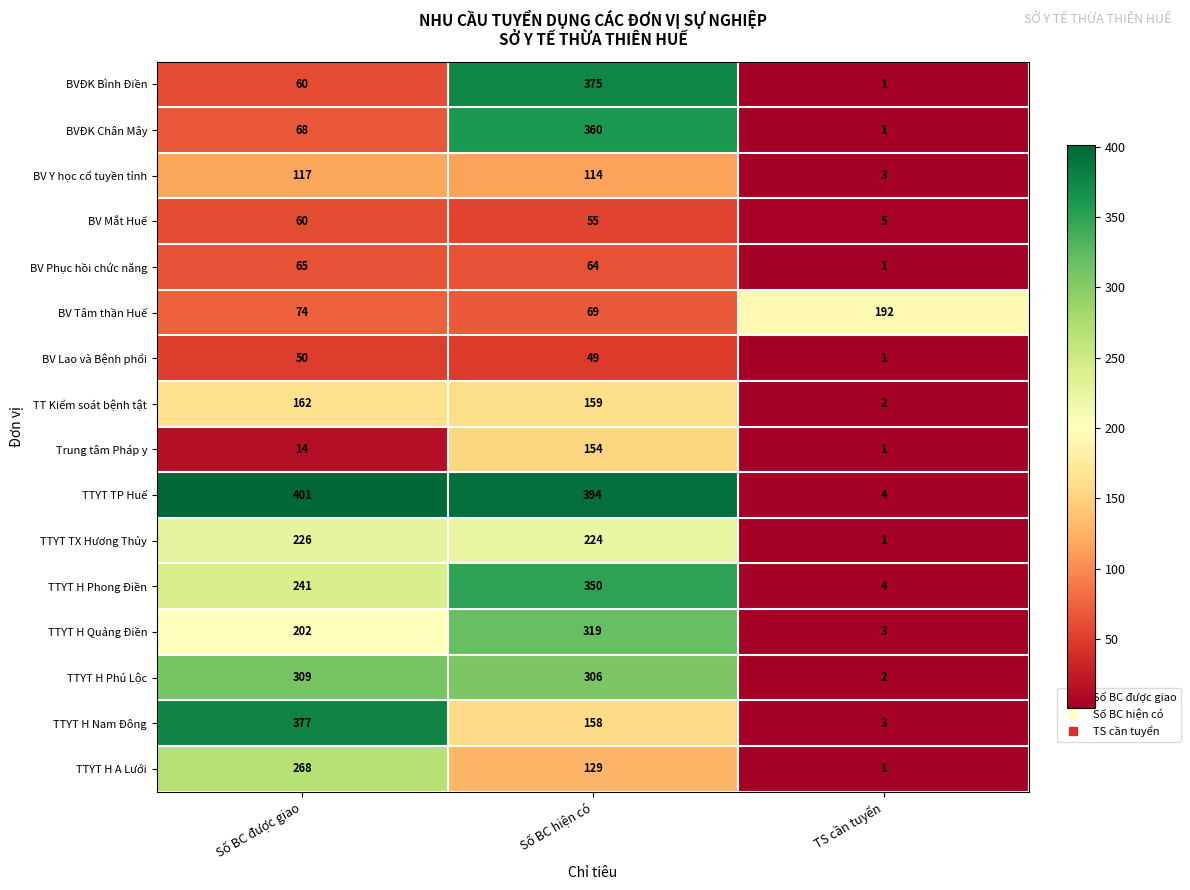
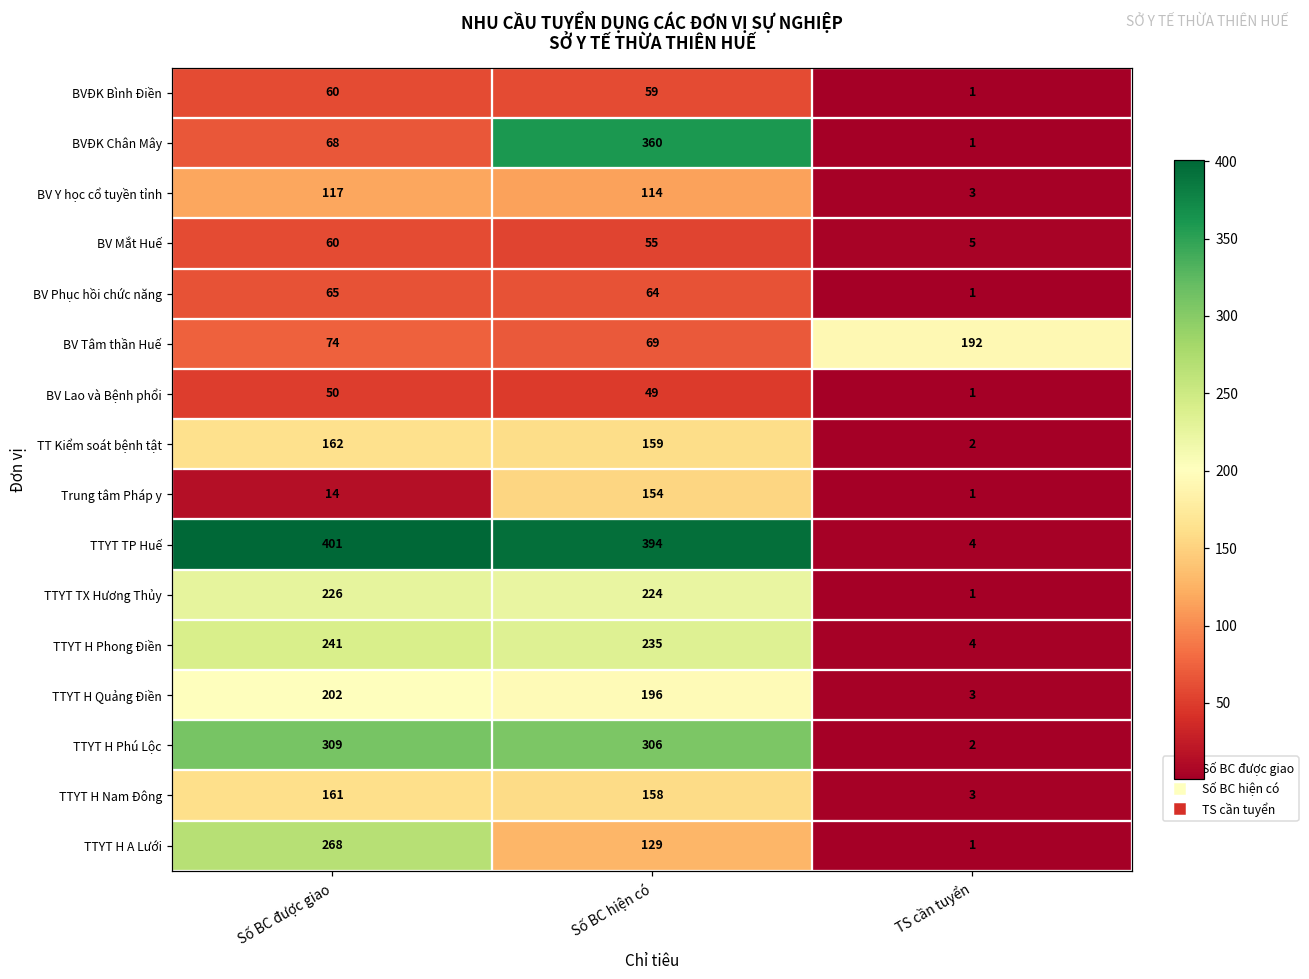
  {
    "BVĐK Bình Điền": {
      "Số BC được giao": 60,
-     "Số BC hiện có": 375,
+     "Số BC hiện có": 59,
      "TS cần tuyển": 1
    },
    "BVĐK Chân Mây": {
      "Số BC được giao": 68,
      "Số BC hiện có": 360,
      "TS cần tuyển": 1
    },
    "BV Y học cổ tuyền tỉnh": {
      "Số BC được giao": 117,
      "Số BC hiện có": 114,
      "TS cần tuyển": 3
    },
    "BV Mắt Huế": {
      "Số BC được giao": 60,
      "Số BC hiện có": 55,
      "TS cần tuyển": 5
    },
    "BV Phục hồi chức năng": {
      "Số BC được giao": 65,
      "Số BC hiện có": 64,
      "TS cần tuyển": 1
    },
    "BV Tâm thần Huế": {
      "Số BC được giao": 74,
      "Số BC hiện có": 69,
      "TS cần tuyển": 192
    },
    "BV Lao và Bệnh phổi": {
      "Số BC được giao": 50,
      "Số BC hiện có": 49,
      "TS cần tuyển": 1
    },
    "TT Kiểm soát bệnh tật": {
      "Số BC được giao": 162,
      "Số BC hiện có": 159,
      "TS cần tuyển": 2
    },
    "Trung tâm Pháp y": {
      "Số BC được giao": 14,
      "Số BC hiện có": 154,
      "TS cần tuyển": 1
    },
    "TTYT TP Huế": {
      "Số BC được giao": 401,
      "Số BC hiện có": 394,
      "TS cần tuyển": 4
    },
    "TTYT TX Hương Thủy": {
      "Số BC được giao": 226,
      "Số BC hiện có": 224,
      "TS cần tuyển": 1
    },
    "TTYT H Phong Điền": {
      "Số BC được giao": 241,
-     "Số BC hiện có": 350,
+     "Số BC hiện có": 235,
      "TS cần tuyển": 4
    },
    "TTYT H Quảng Điền": {
      "Số BC được giao": 202,
-     "Số BC hiện có": 319,
+     "Số BC hiện có": 196,
      "TS cần tuyển": 3
    },
    "TTYT H Phú Lộc": {
      "Số BC được giao": 309,
      "Số BC hiện có": 306,
      "TS cần tuyển": 2
    },
    "TTYT H Nam Đông": {
-     "Số BC được giao": 377,
+     "Số BC được giao": 161,
      "Số BC hiện có": 158,
      "TS cần tuyển": 3
    },
    "TTYT H A Lưới": {
      "Số BC được giao": 268,
      "Số BC hiện có": 129,
      "TS cần tuyển": 1
    }
  }
